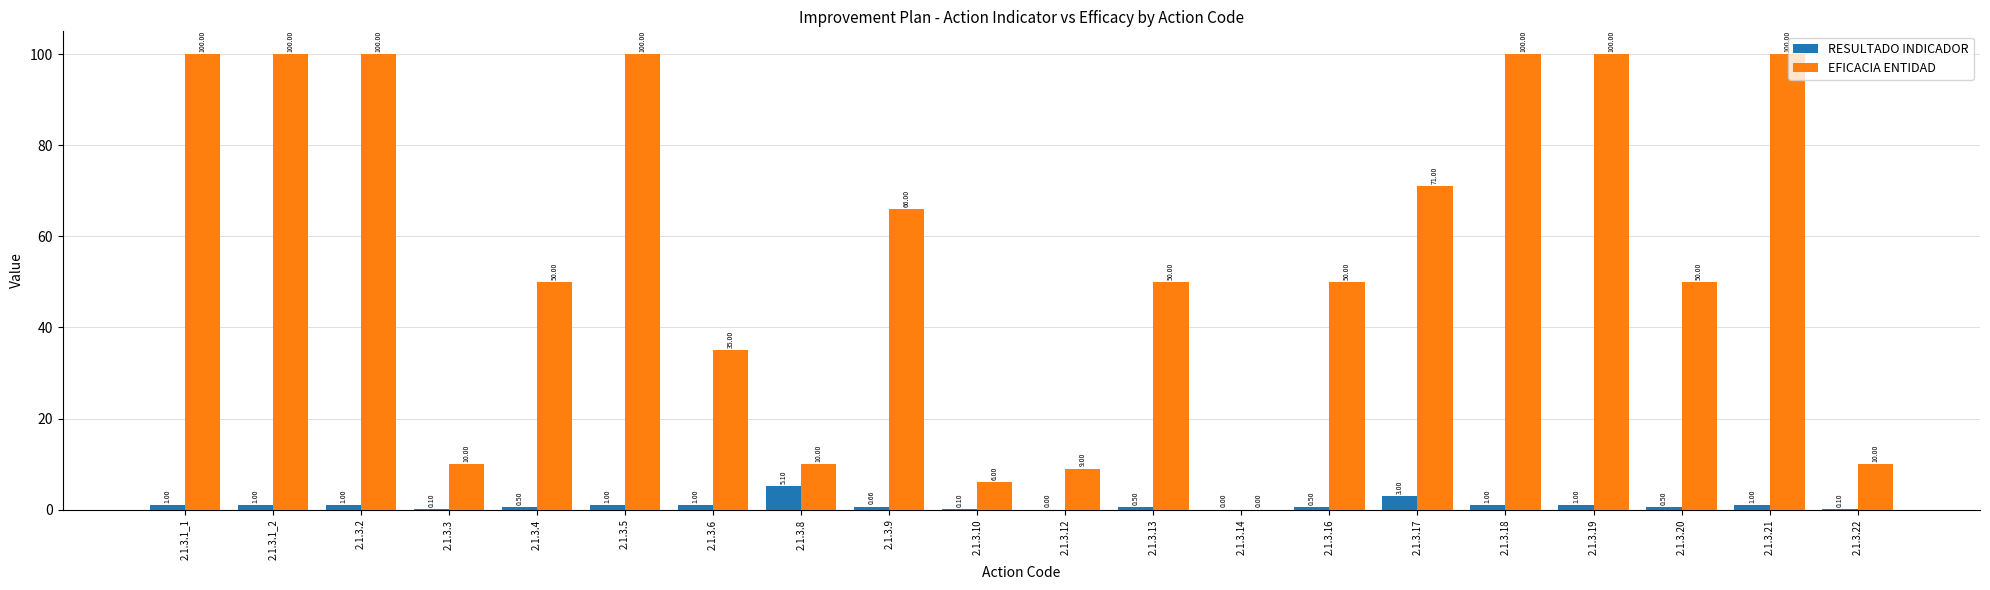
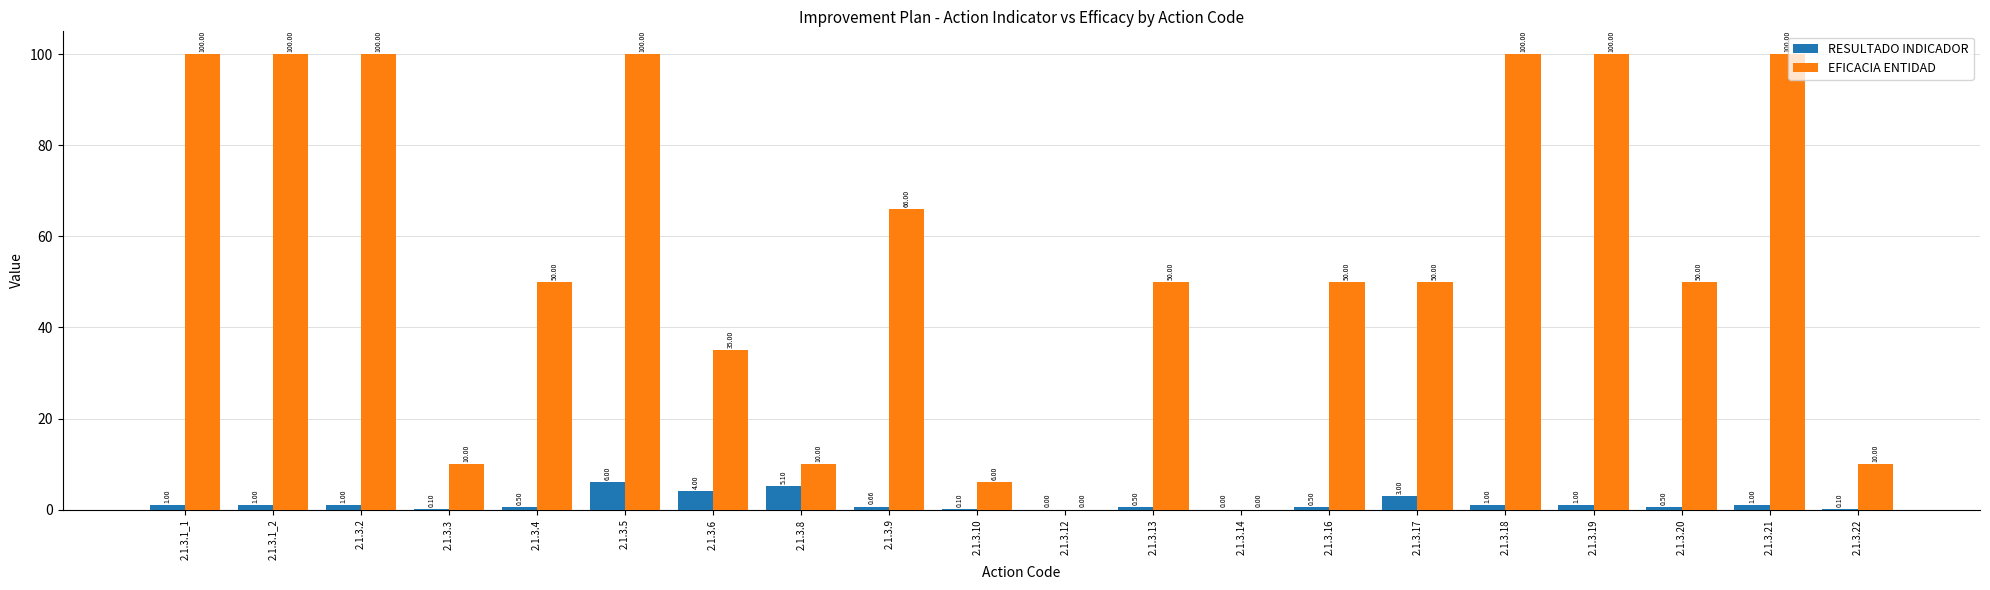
  {
    "RESULTADO INDICADOR": {
      "2.1.3.1_1": 1.00,
      "2.1.3.1_2": 1.00,
      "2.1.3.2": 1.00,
      "2.1.3.3": 0.10,
      "2.1.3.4": 0.50,
-     "2.1.3.5": 1.00,
-     "2.1.3.6": 1.00,
+     "2.1.3.5": 6.00,
+     "2.1.3.6": 4.00,
      "2.1.3.8": 5.10,
      "2.1.3.9": 0.66,
      "2.1.3.10": 0.10,
      "2.1.3.12": 0.00,
      "2.1.3.13": 0.50,
      "2.1.3.14": 0.00,
      "2.1.3.16": 0.50,
      "2.1.3.17": 3.00,
      "2.1.3.18": 1.00,
      "2.1.3.19": 1.00,
      "2.1.3.20": 0.50,
      "2.1.3.21": 1.00,
      "2.1.3.22": 0.10
    },
    "EFICACIA ENTIDAD": {
      "2.1.3.1_1": 100.00,
      "2.1.3.1_2": 100.00,
      "2.1.3.2": 100.00,
      "2.1.3.3": 10.00,
      "2.1.3.4": 50.00,
      "2.1.3.5": 100.00,
      "2.1.3.6": 35.00,
      "2.1.3.8": 10.00,
      "2.1.3.9": 66.00,
      "2.1.3.10": 6.00,
-     "2.1.3.12": 9.00,
+     "2.1.3.12": 0.00,
      "2.1.3.13": 50.00,
      "2.1.3.14": 0.00,
      "2.1.3.16": 50.00,
-     "2.1.3.17": 71.00,
+     "2.1.3.17": 50.00,
      "2.1.3.18": 100.00,
      "2.1.3.19": 100.00,
      "2.1.3.20": 50.00,
      "2.1.3.22": 10.00
    }
  }
